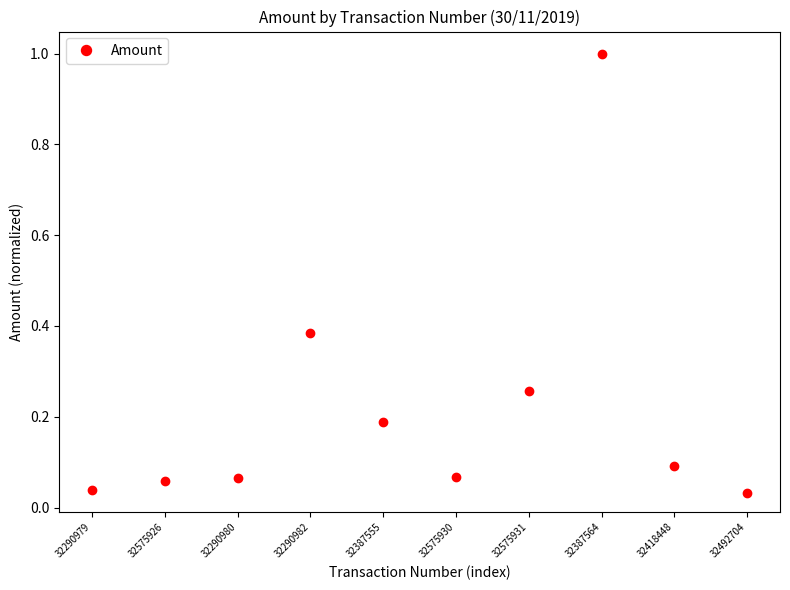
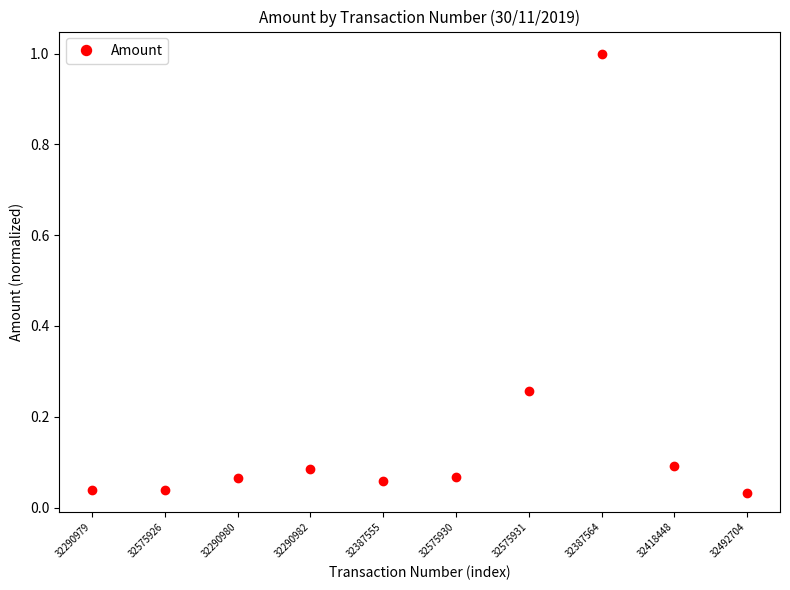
  {
    "32290979": 0.04,
-   "32575926": 0.06,
+   "32575926": 0.04,
    "32290980": 0.07,
-   "32290982": 0.38,
-   "32387555": 0.19,
+   "32290982": 0.09,
+   "32387555": 0.06,
    "32575930": 0.07,
    "32575931": 0.26,
    "32387564": 1.00,
    "32418448": 0.09,
    "32492704": 0.03
  }
